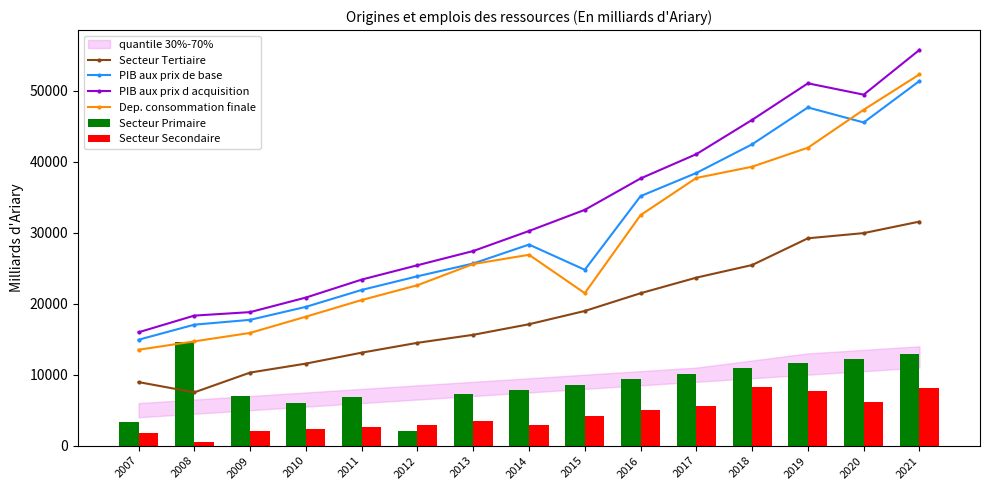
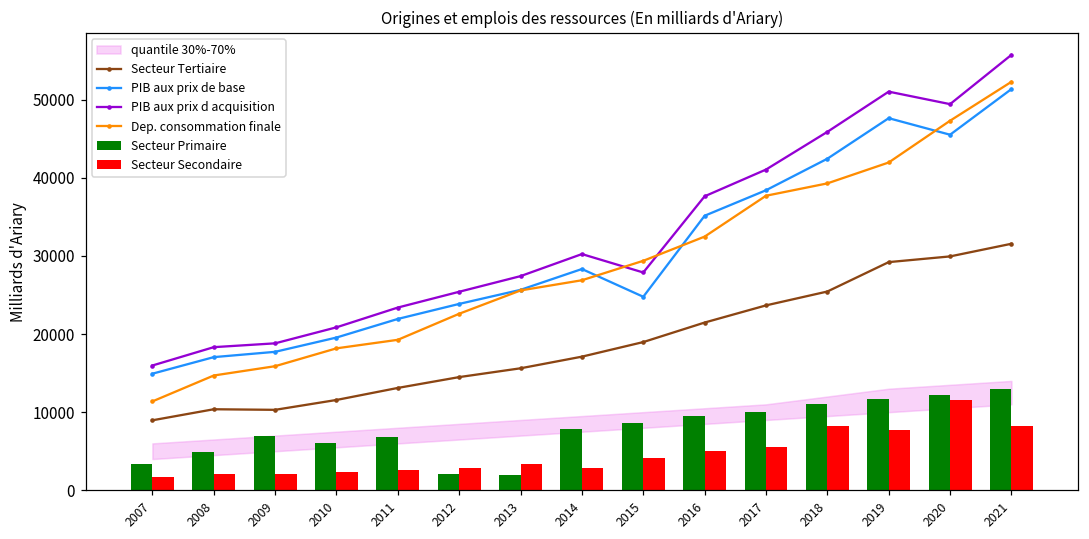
  {
    "Secteur Primaire": {
      "2007": 3000,
-     "2008": 15000,
+     "2008": 5000,
      "2009": 7000,
      "2010": 6000,
      "2011": 7000,
      "2012": 2000,
-     "2013": 7000,
+     "2013": 2000,
      "2014": 8000,
      "2015": 9000,
      "2016": 9000,
      "2017": 10000,
      "2018": 11000,
      "2019": 12000,
      "2020": 12000,
      "2021": 13000
    },
    "Secteur Tertiaire": {
      "2007": 9000,
-     "2008": 8000,
+     "2008": 10000,
      "2009": 10000,
      "2010": 12000,
      "2011": 13000,
      "2012": 14000,
      "2013": 16000,
      "2014": 17000,
      "2015": 19000,
      "2016": 21000,
      "2017": 24000,
      "2018": 25000,
      "2019": 29000,
      "2020": 30000,
      "2021": 32000
    },
    "PIB aux prix de base": {
      "2007": 15000,
      "2008": 17000,
      "2009": 18000,
      "2010": 20000,
      "2011": 22000,
      "2012": 24000,
      "2014": 28000,
      "2015": 25000,
      "2016": 35000,
      "2017": 38000,
      "2018": 42000,
      "2019": 48000,
      "2020": 46000,
      "2021": 51000
    },
    "Secteur Secondaire": {
      "2007": 2000,
-     "2008": 1000,
+     "2008": 2000,
      "2009": 2000,
      "2010": 2000,
      "2011": 3000,
      "2012": 3000,
      "2013": 3000,
      "2014": 3000,
      "2015": 4000,
      "2016": 5000,
      "2017": 6000,
      "2018": 8000,
      "2019": 8000,
-     "2020": 6000,
+     "2020": 12000,
      "2021": 8000
    },
    "PIB aux prix d acquisition": {
      "2007": 16000,
      "2008": 18000,
      "2009": 19000,
      "2010": 21000,
      "2011": 23000,
      "2012": 25000,
      "2013": 27000,
      "2014": 30000,
-     "2015": 33000,
+     "2015": 28000,
      "2016": 38000,
      "2017": 41000,
      "2018": 46000,
      "2019": 51000,
      "2020": 49000,
      "2021": 56000
    },
    "Dep. consommation finale": {
-     "2007": 14000,
+     "2007": 11000,
      "2008": 15000,
      "2009": 16000,
      "2010": 18000,
-     "2011": 21000,
+     "2011": 19000,
      "2012": 23000,
      "2014": 27000,
-     "2015": 21000,
+     "2015": 29000,
      "2016": 32000,
      "2017": 38000,
      "2018": 39000,
      "2019": 42000,
      "2020": 47000,
      "2021": 52000
    }
  }
